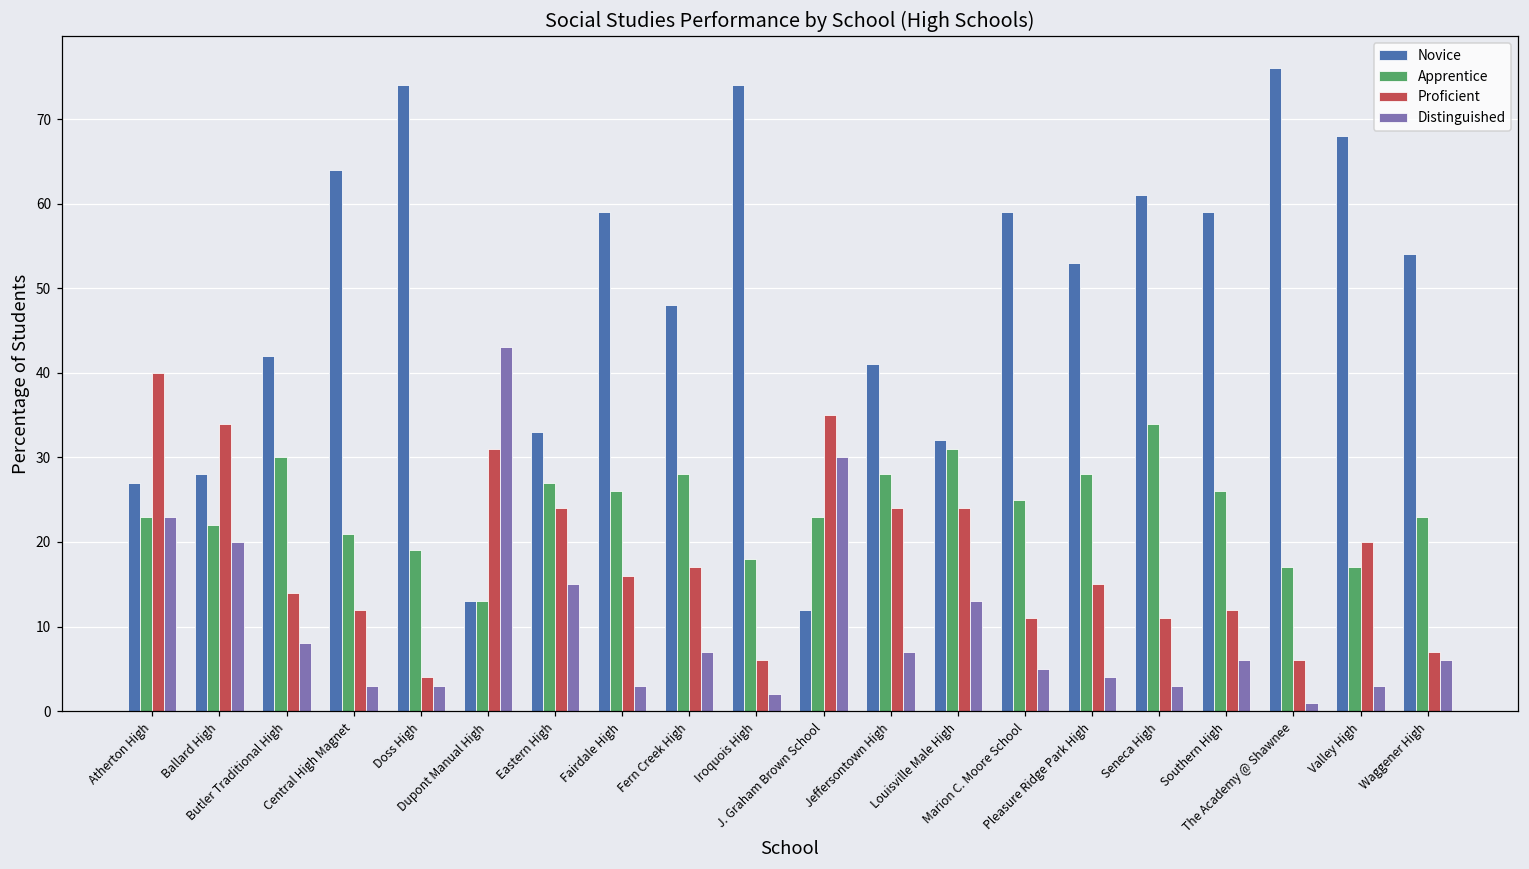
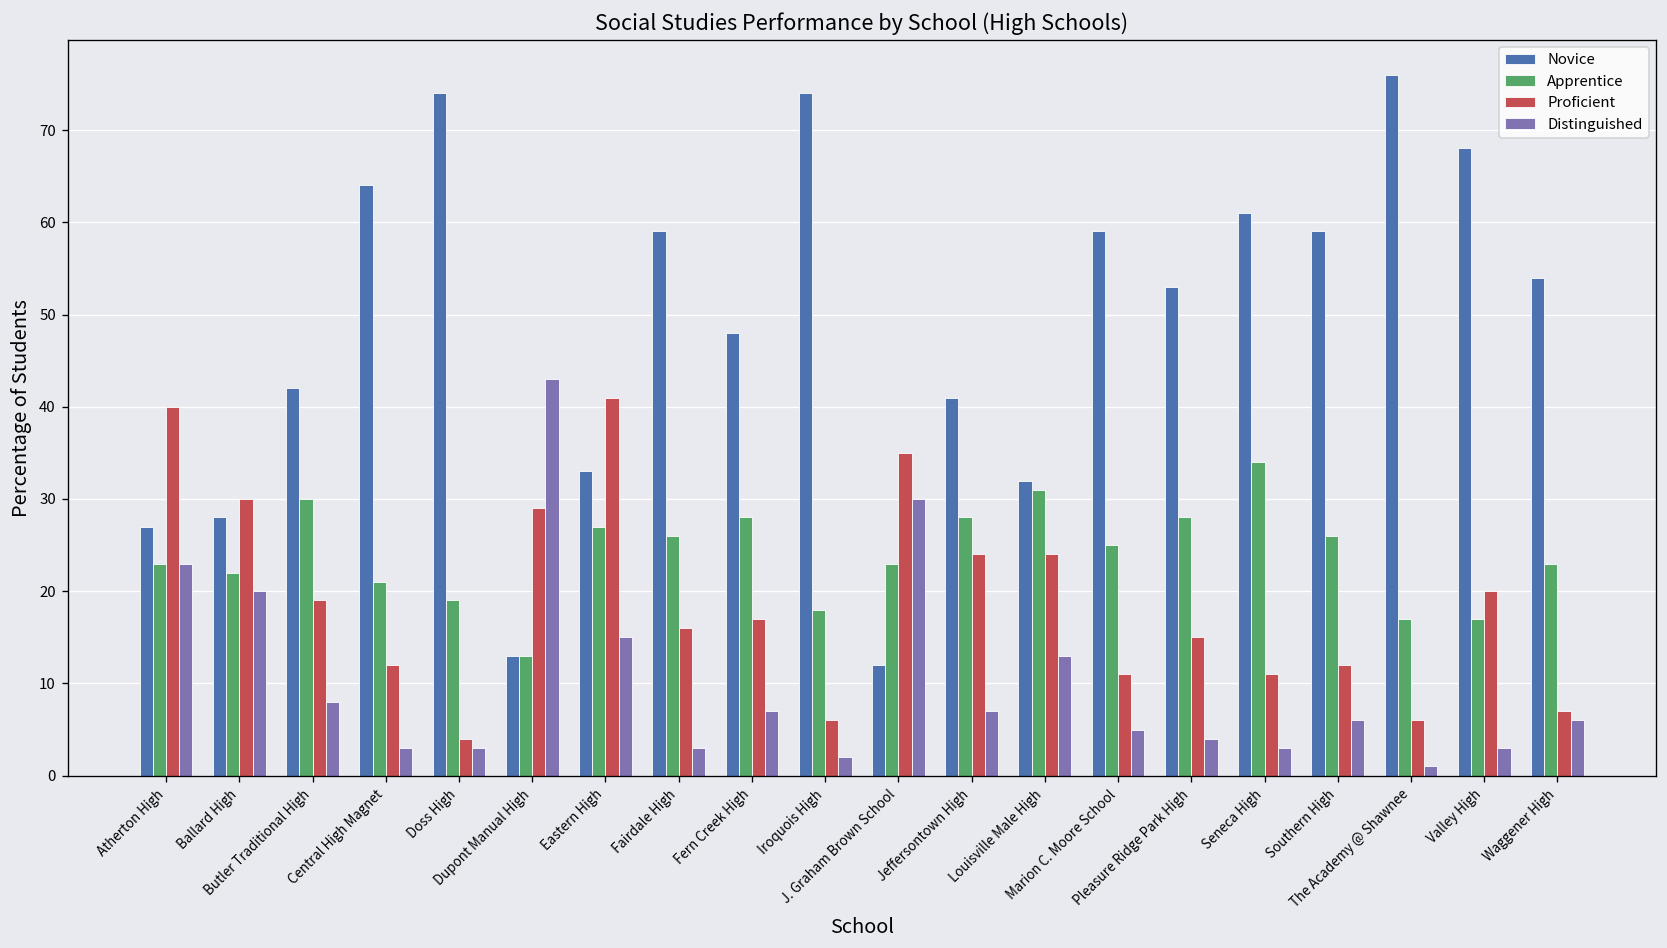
  {
    "Apprentice": {
      "Atherton High": 23,
      "Ballard High": 22,
      "Butler Traditional High": 30,
      "Central High Magnet": 21,
      "Doss High": 19,
      "Dupont Manual High": 13,
      "Eastern High": 27,
      "Fairdale High": 26,
      "Fern Creek High": 28,
      "Iroquois High": 18,
      "J. Graham Brown School": 23,
      "Jeffersontown High": 28,
      "Louisville Male High": 31,
      "Marion C. Moore School": 25,
      "Pleasure Ridge Park High": 28,
      "Seneca High": 34,
      "Southern High": 26,
      "The Academy @ Shawnee": 17,
      "Valley High": 17,
      "Waggener High": 23
    },
    "Proficient": {
      "Atherton High": 40,
-     "Ballard High": 34,
-     "Butler Traditional High": 14,
+     "Ballard High": 30,
+     "Butler Traditional High": 19,
      "Central High Magnet": 12,
      "Doss High": 4,
-     "Dupont Manual High": 31,
-     "Eastern High": 24,
+     "Dupont Manual High": 29,
+     "Eastern High": 41,
      "Fairdale High": 16,
      "Fern Creek High": 17,
      "Iroquois High": 6,
      "J. Graham Brown School": 35,
      "Jeffersontown High": 24,
      "Louisville Male High": 24,
      "Marion C. Moore School": 11,
      "Pleasure Ridge Park High": 15,
      "Seneca High": 11,
      "Southern High": 12,
      "The Academy @ Shawnee": 6,
      "Valley High": 20,
      "Waggener High": 7
    }
  }
